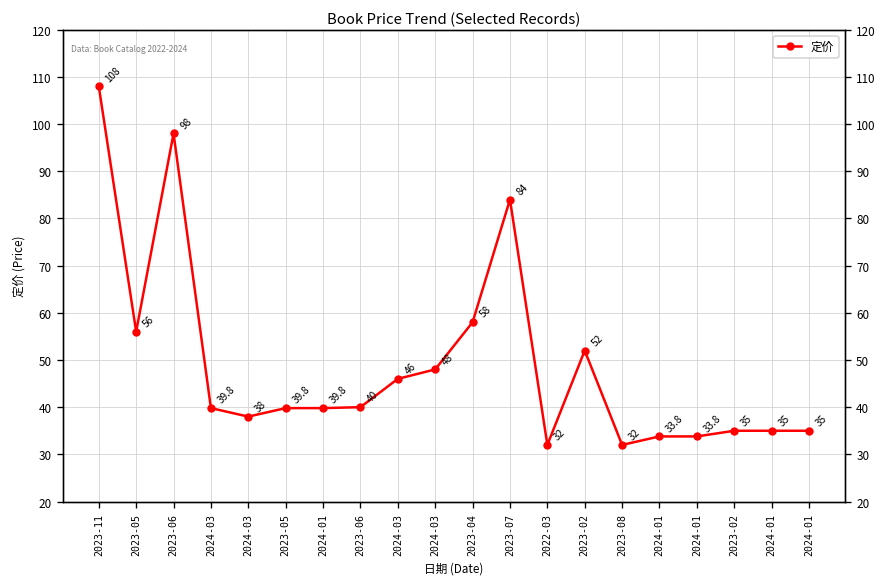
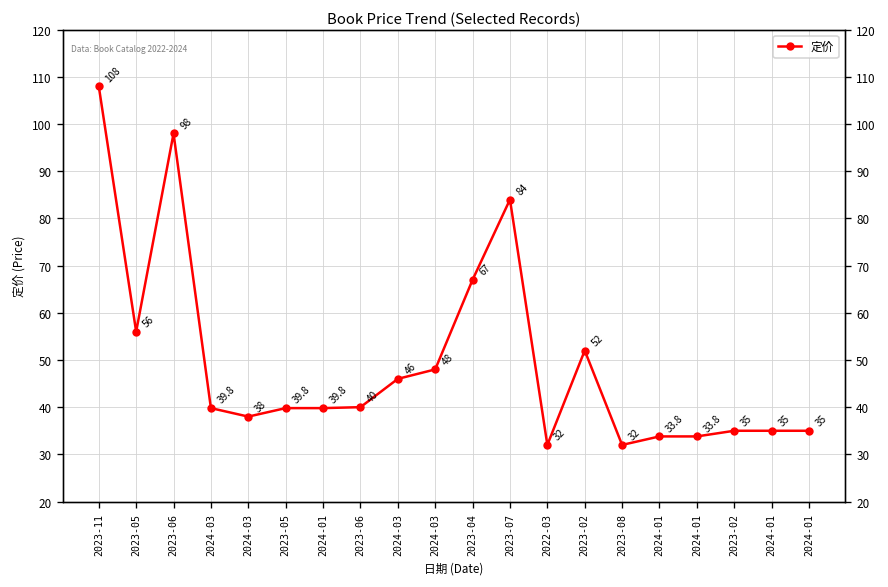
  {
    "2023-11": 108,
-   "2023-04": 58,
+   "2023-04": 67,
    "2023-07": 84,
    "2022-03": 32,
    "2023-08": 32
  }
